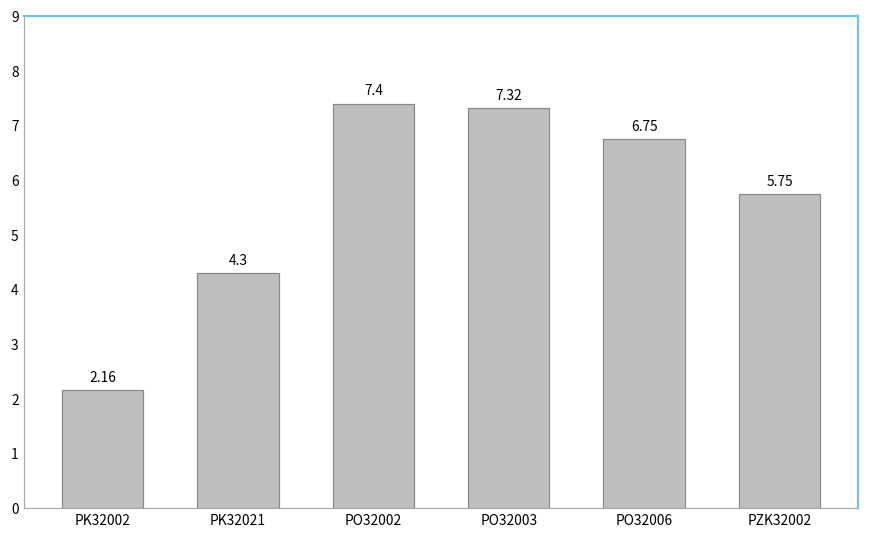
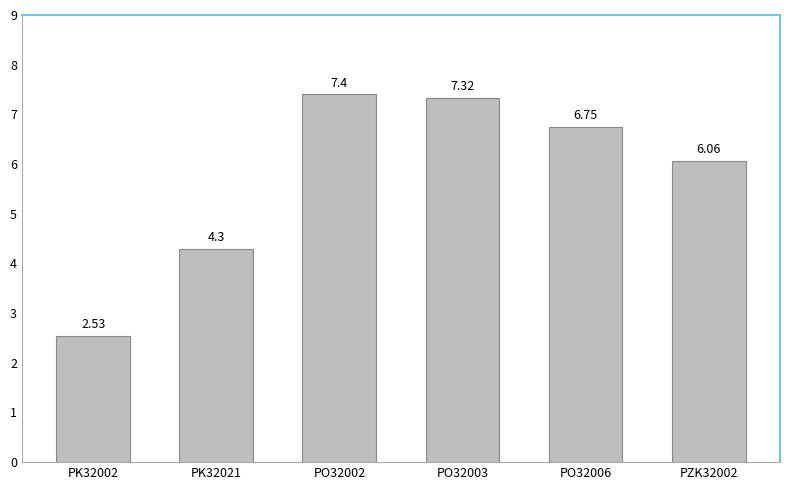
  {
-   "PK32002": 2.16,
+   "PK32002": 2.53,
    "PK32021": 4.3,
    "PO32002": 7.4,
    "PO32003": 7.32,
    "PO32006": 6.75,
-   "PZK32002": 5.75
+   "PZK32002": 6.06
  }
